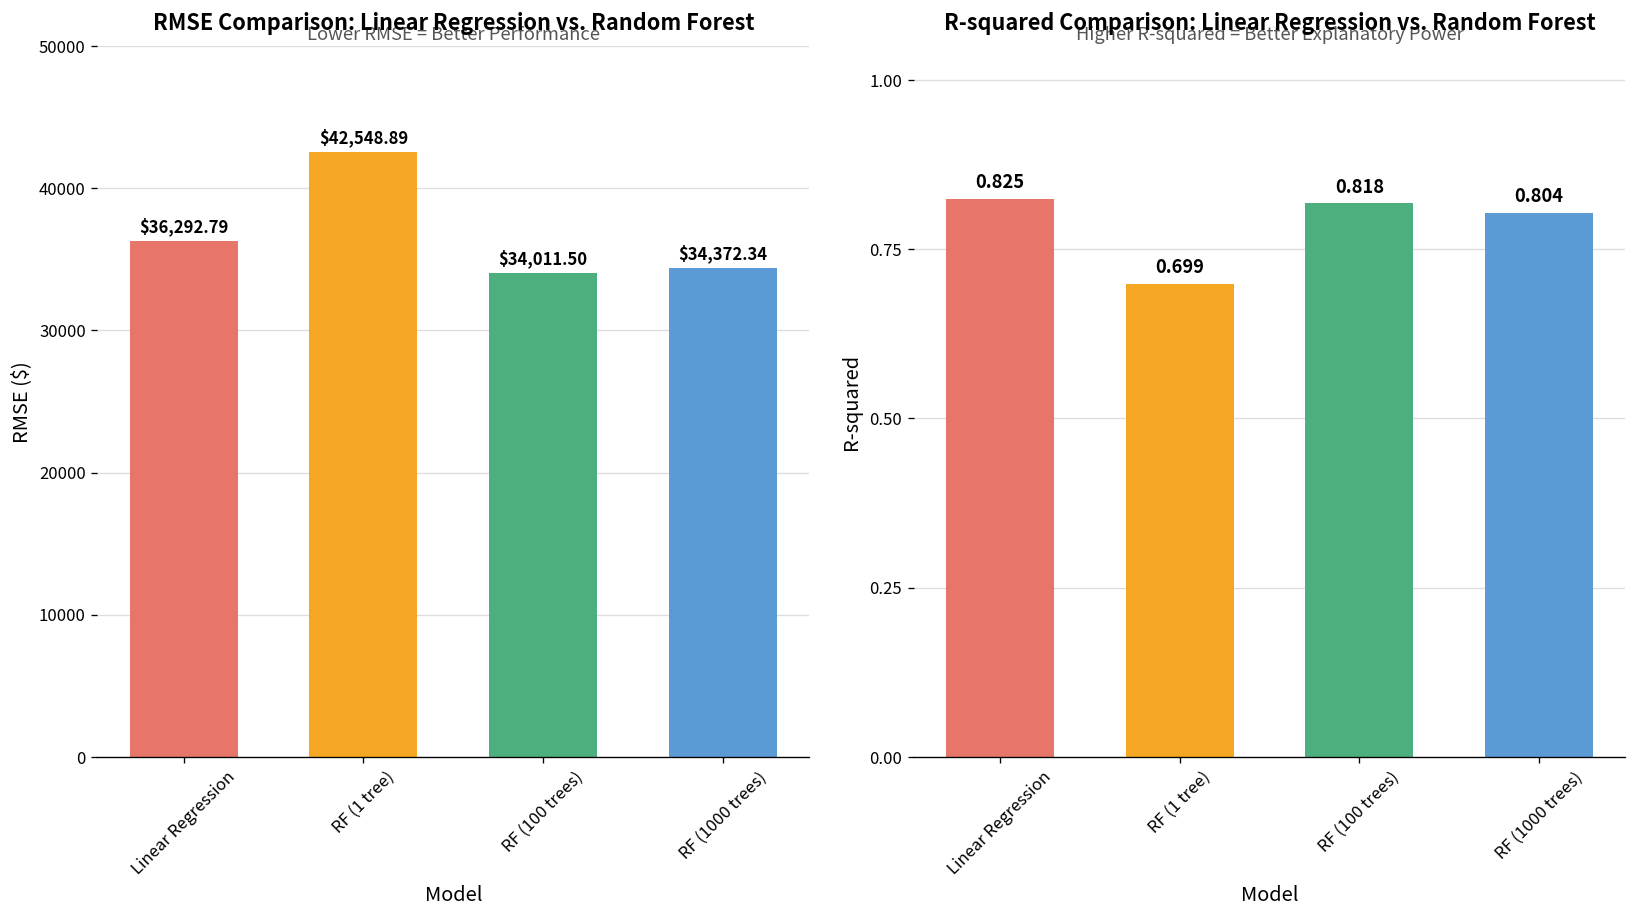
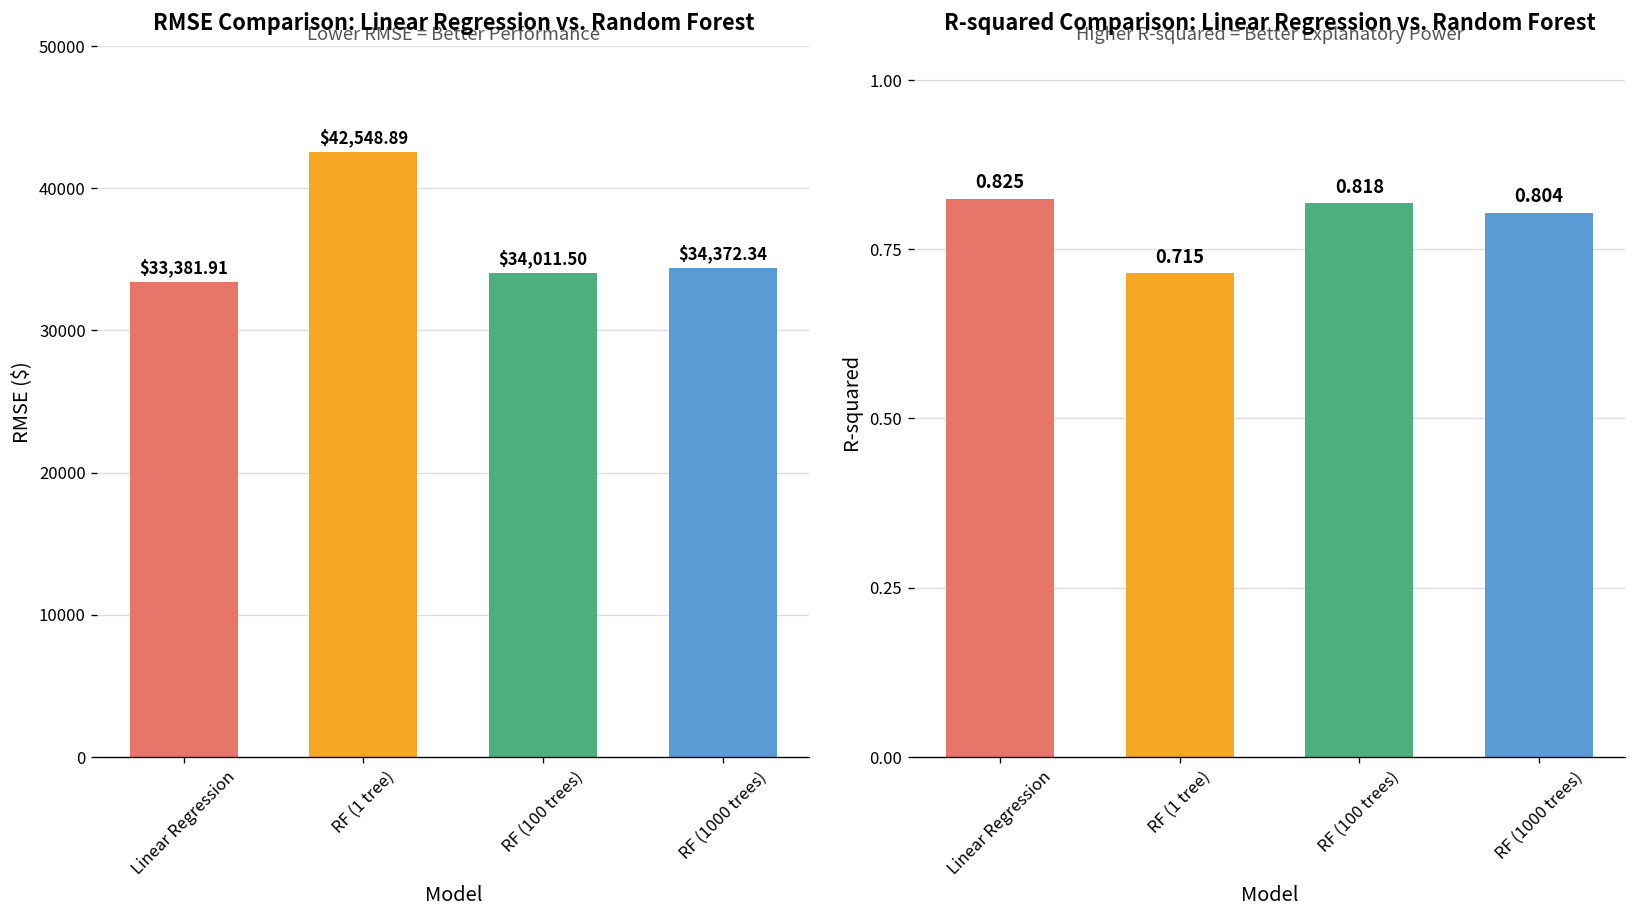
  {
    "RMSE Comparison: Linear Regression vs. Random Forest": {
-     "Linear Regression": "$36,292.79",
+     "Linear Regression": "$33,381.91",
      "RF (1 tree)": "$42,548.89",
      "RF (100 trees)": "$34,011.50",
      "RF (1000 trees)": "$34,372.34"
    },
    "R-squared Comparison: Linear Regression vs. Random Forest": {
      "Linear Regression": "0.825",
-     "RF (1 tree)": "0.699",
+     "RF (1 tree)": "0.715",
      "RF (100 trees)": "0.818",
      "RF (1000 trees)": "0.804"
    }
  }
